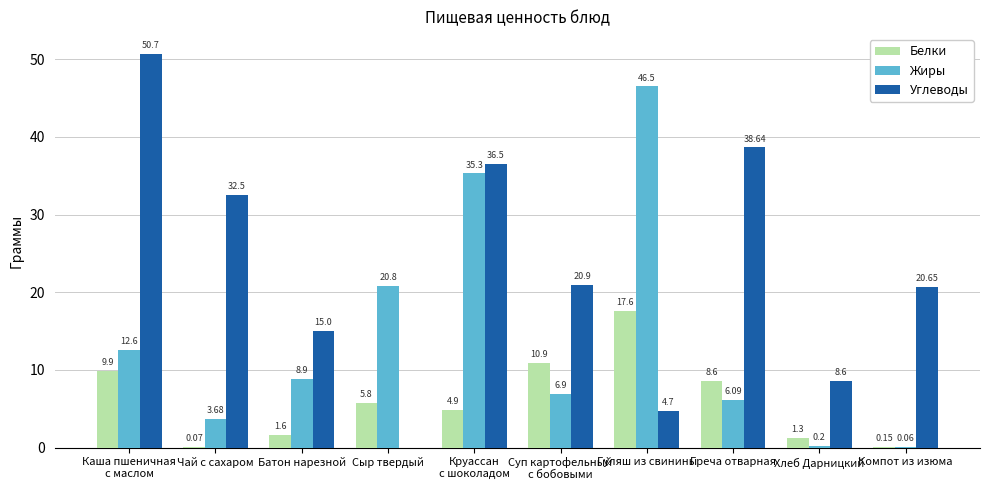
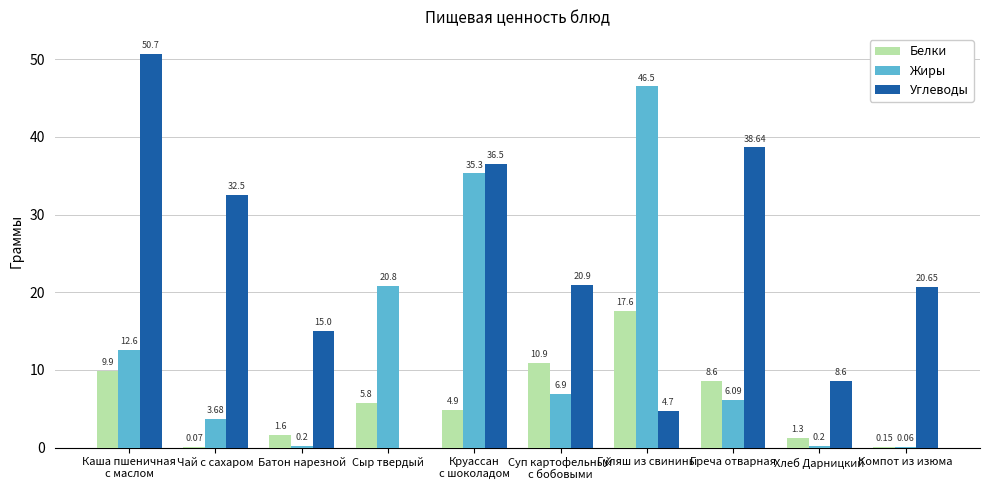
  {
    "Жиры": {
      "Каша пшеничная с маслом": 12.6,
      "Чай с сахаром": 3.68,
-     "Батон нарезной": 8.9,
+     "Батон нарезной": 0.2,
      "Сыр твердый": 20.8,
      "Круассан с шоколадом": 35.3,
      "Суп картофельный с бобовыми": 6.9,
      "Греча отварная": 6.09,
      "Хлеб Дарницкий": 0.2,
      "Компот из изюма": 0.06
    }
  }
